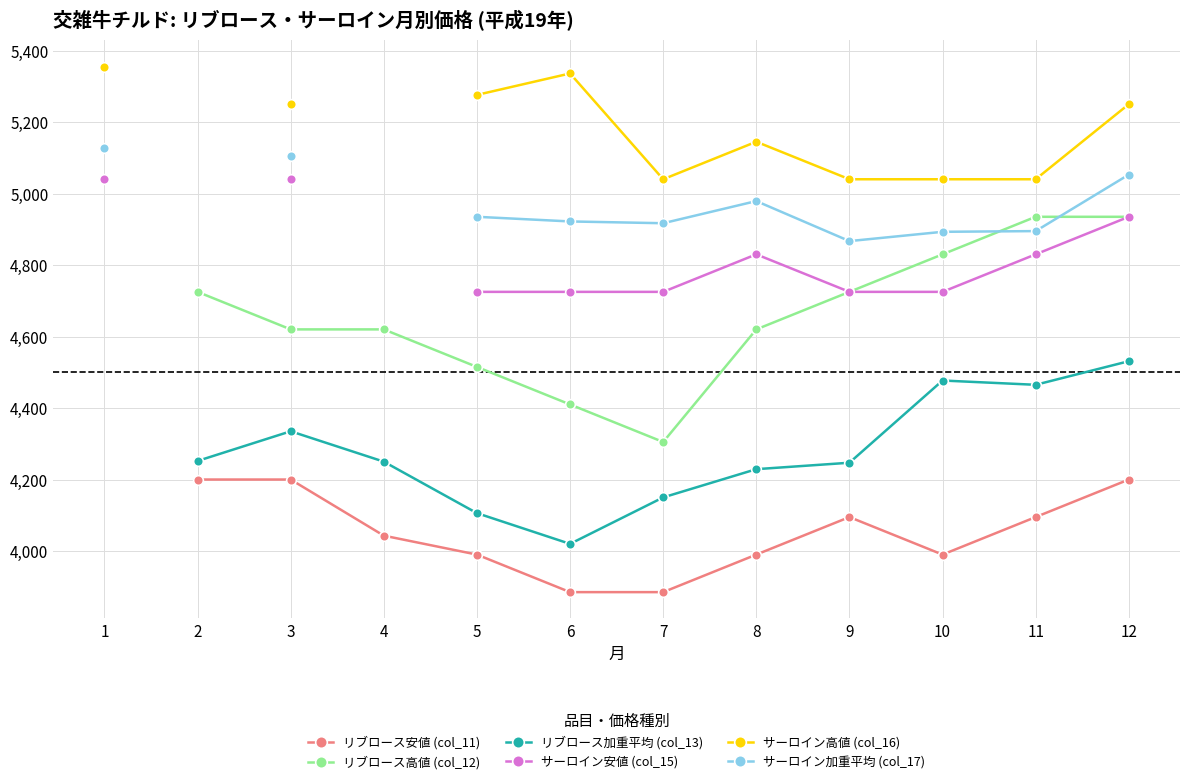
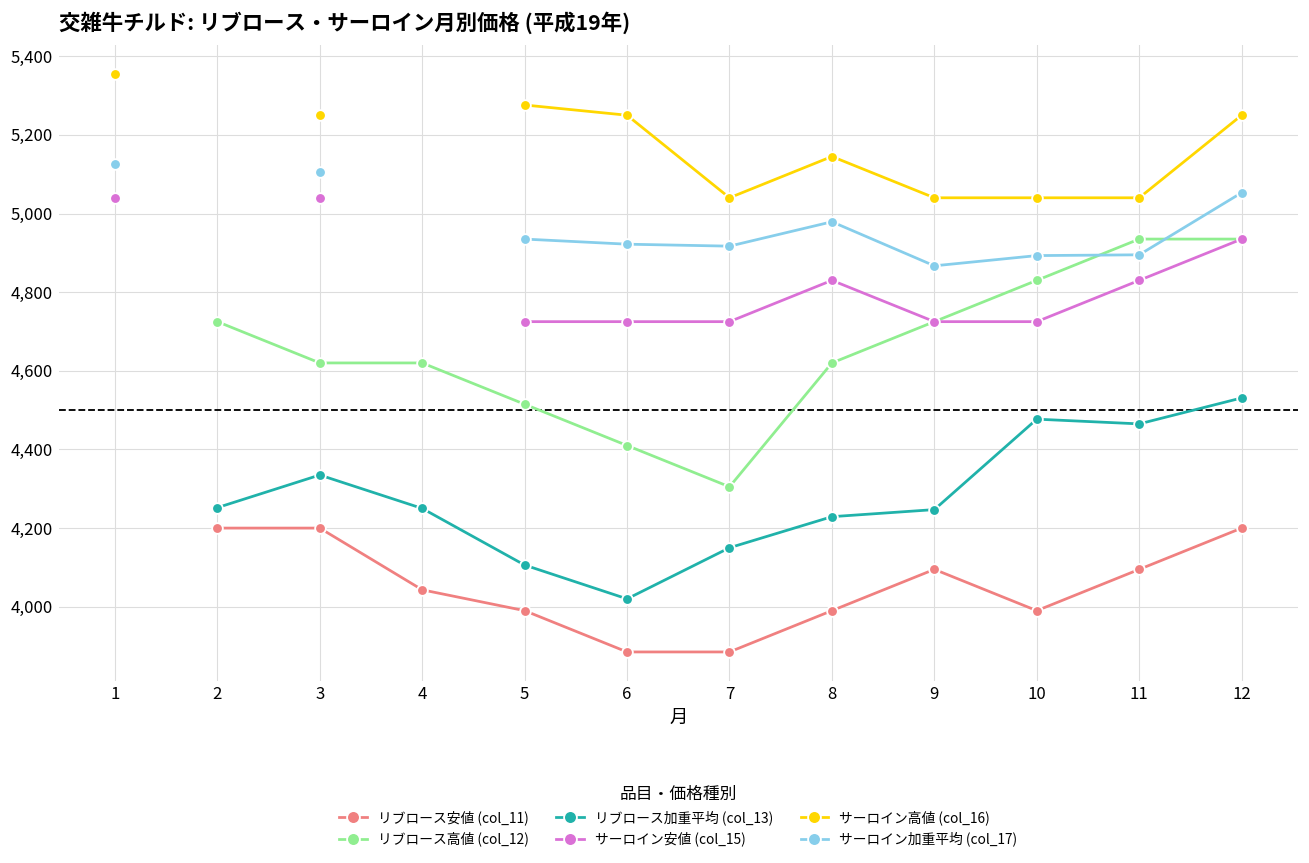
  {
    "リブロース安値 (col_11)": {
      "2": "4,200",
      "3": "4,200",
      "4": "4,040",
      "5": "3,990",
      "6": "3,890",
      "7": "3,890",
      "8": "3,990",
      "9": "4,100",
      "10": "3,990",
      "11": "4,100",
      "12": "4,200"
    },
    "リブロース高値 (col_12)": {
      "2": "4,730",
      "3": "4,620",
      "4": "4,620",
      "5": "4,520",
      "6": "4,410",
      "7": "4,310",
      "8": "4,620",
      "10": "4,830",
      "11": "4,940"
    },
    "リブロース加重平均 (col_13)": {
      "2": "4,250",
      "3": "4,340",
      "4": "4,250",
      "5": "4,110",
      "6": "4,020",
      "7": "4,150",
      "8": "4,230",
      "9": "4,250",
      "10": "4,480",
      "11": "4,470",
      "12": "4,530"
    },
    "サーロイン安値 (col_15)": {
      "1": "5,040",
      "3": "5,040",
      "5": "4,730",
      "6": "4,730",
      "7": "4,730",
      "8": "4,830",
      "10": "4,730",
      "11": "4,830"
    },
    "サーロイン高値 (col_16)": {
      "1": "5,360",
      "3": "5,250",
      "5": "5,280",
-     "6": "5,340",
+     "6": "5,250",
      "7": "5,040",
      "8": "5,150",
      "9": "5,040",
      "10": "5,040",
      "11": "5,040",
      "12": "5,250"
    },
    "サーロイン加重平均 (col_17)": {
      "1": "5,130",
      "3": "5,110",
      "5": "4,940",
      "6": "4,920",
      "7": "4,920",
      "8": "4,980",
      "9": "4,870",
      "10": "4,890",
      "11": "4,900",
      "12": "5,050"
    }
  }
